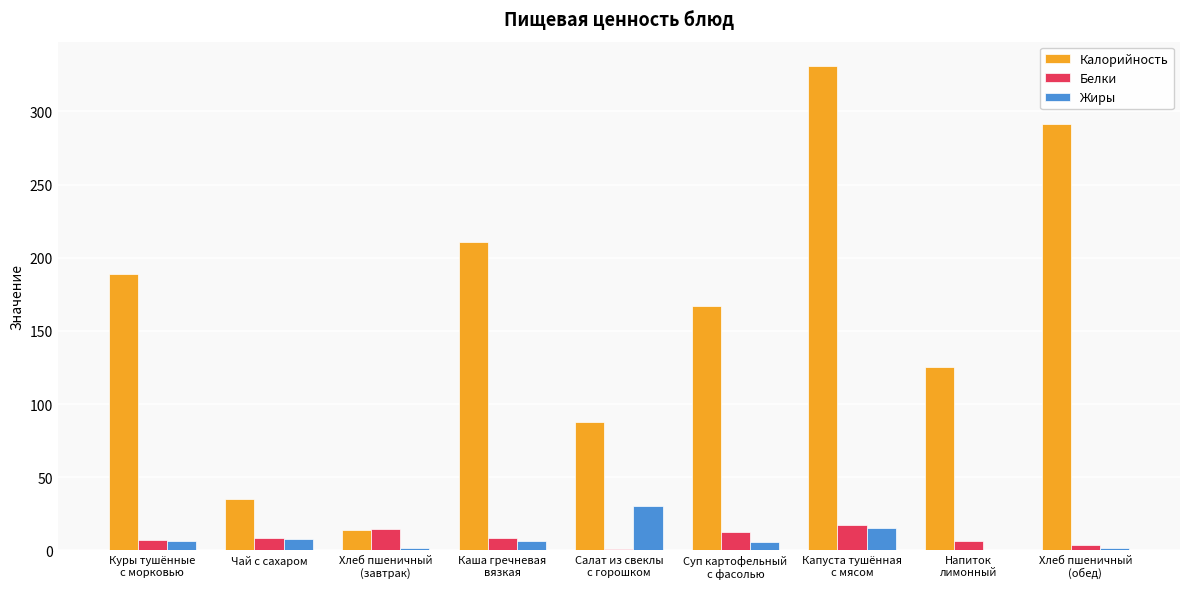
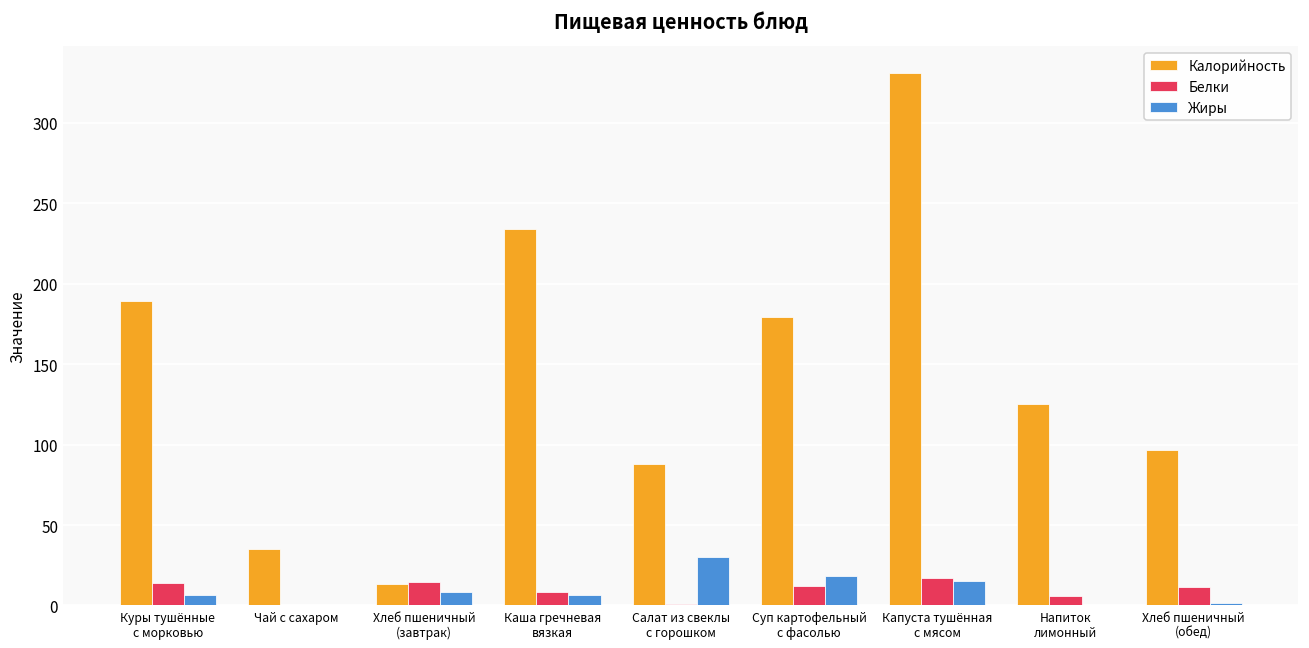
  {
    "Калорийность": {
      "Куры тушённые с морковью": 189,
      "Чай с сахаром": 35,
      "Хлеб пшеничный (завтрак)": 14,
-     "Каша гречневая вязкая": 211,
+     "Каша гречневая вязкая": 234,
      "Салат из свеклы с горошком": 88,
-     "Суп картофельный с фасолью": 167,
+     "Суп картофельный с фасолью": 179,
      "Капуста тушённая с мясом": 331,
      "Напиток лимонный": 125,
-     "Хлеб пшеничный (обед)": 292
+     "Хлеб пшеничный (обед)": 96
    },
    "Белки": {
-     "Куры тушённые с морковью": 7,
-     "Чай с сахаром": 8,
+     "Куры тушённые с морковью": 14,
+     "Чай с сахаром": 0,
      "Хлеб пшеничный (завтрак)": 15,
      "Каша гречневая вязкая": 8,
      "Суп картофельный с фасолью": 12,
      "Капуста тушённая с мясом": 17,
      "Напиток лимонный": 6,
-     "Хлеб пшеничный (обед)": 4
+     "Хлеб пшеничный (обед)": 11
    },
    "Жиры": {
      "Куры тушённые с морковью": 7,
-     "Чай с сахаром": 8,
-     "Хлеб пшеничный (завтрак)": 2,
+     "Чай с сахаром": 0,
+     "Хлеб пшеничный (завтрак)": 8,
      "Каша гречневая вязкая": 6,
      "Салат из свеклы с горошком": 30,
-     "Суп картофельный с фасолью": 6,
+     "Суп картофельный с фасолью": 18,
      "Капуста тушённая с мясом": 15,
      "Напиток лимонный": 0
    }
  }
